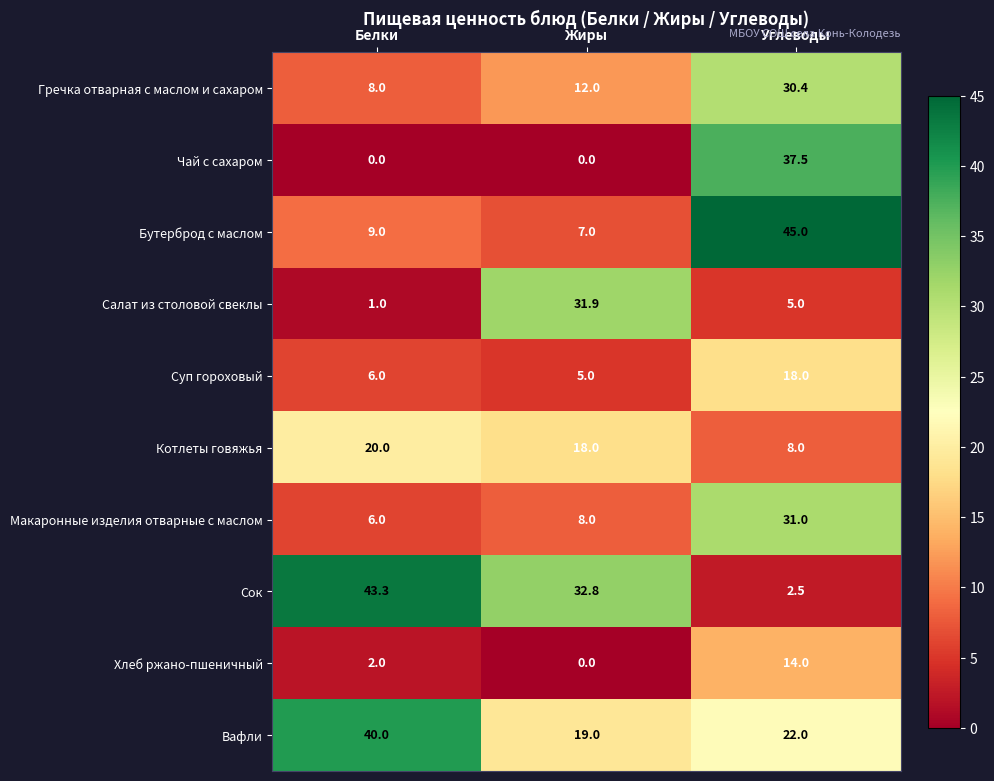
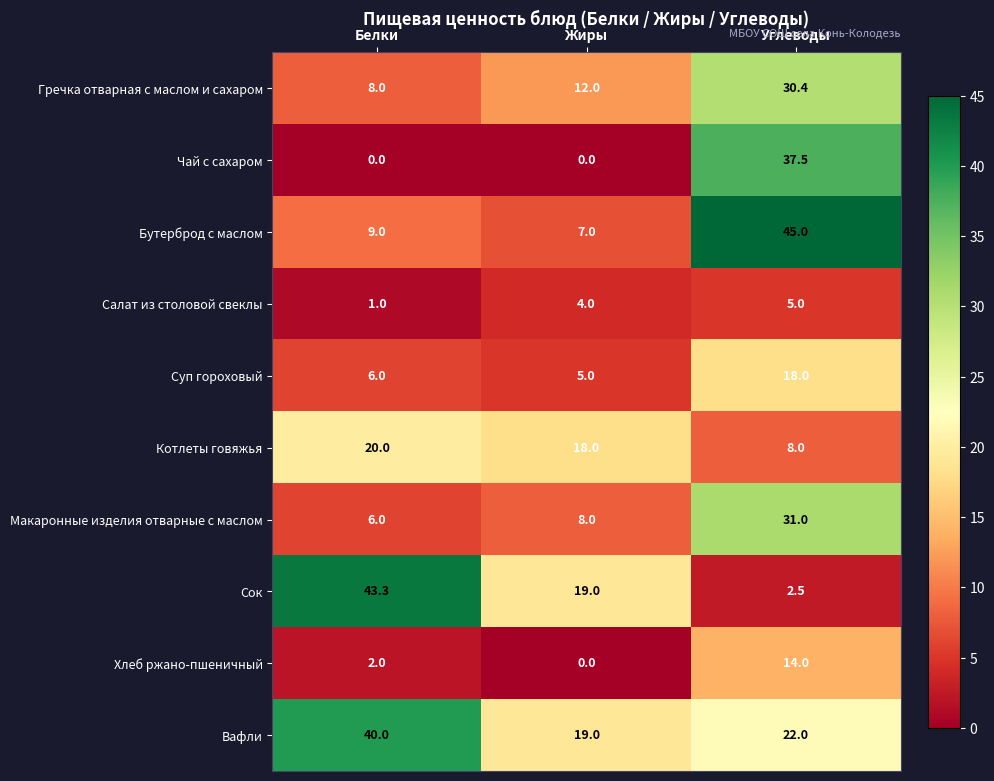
  {
    "Гречка отварная с маслом и сахаром": {
      "Белки": 8.0,
      "Жиры": 12.0,
      "Углеводы": 30.4
    },
    "Чай с сахаром": {
      "Белки": 0.0,
      "Жиры": 0.0,
      "Углеводы": 37.5
    },
    "Бутерброд с маслом": {
      "Белки": 9.0,
      "Жиры": 7.0,
      "Углеводы": 45.0
    },
    "Салат из столовой свеклы": {
      "Белки": 1.0,
-     "Жиры": 31.9,
+     "Жиры": 4.0,
      "Углеводы": 5.0
    },
    "Суп гороховый": {
      "Белки": 6.0,
      "Жиры": 5.0,
      "Углеводы": 18.0
    },
    "Котлеты говяжья": {
      "Белки": 20.0,
      "Жиры": 18.0,
      "Углеводы": 8.0
    },
    "Макаронные изделия отварные с маслом": {
      "Белки": 6.0,
      "Жиры": 8.0,
      "Углеводы": 31.0
    },
    "Сок": {
      "Белки": 43.3,
-     "Жиры": 32.8,
+     "Жиры": 19.0,
      "Углеводы": 2.5
    },
    "Хлеб ржано-пшеничный": {
      "Белки": 2.0,
      "Жиры": 0.0,
      "Углеводы": 14.0
    },
    "Вафли": {
      "Белки": 40.0,
      "Жиры": 19.0,
      "Углеводы": 22.0
    }
  }
